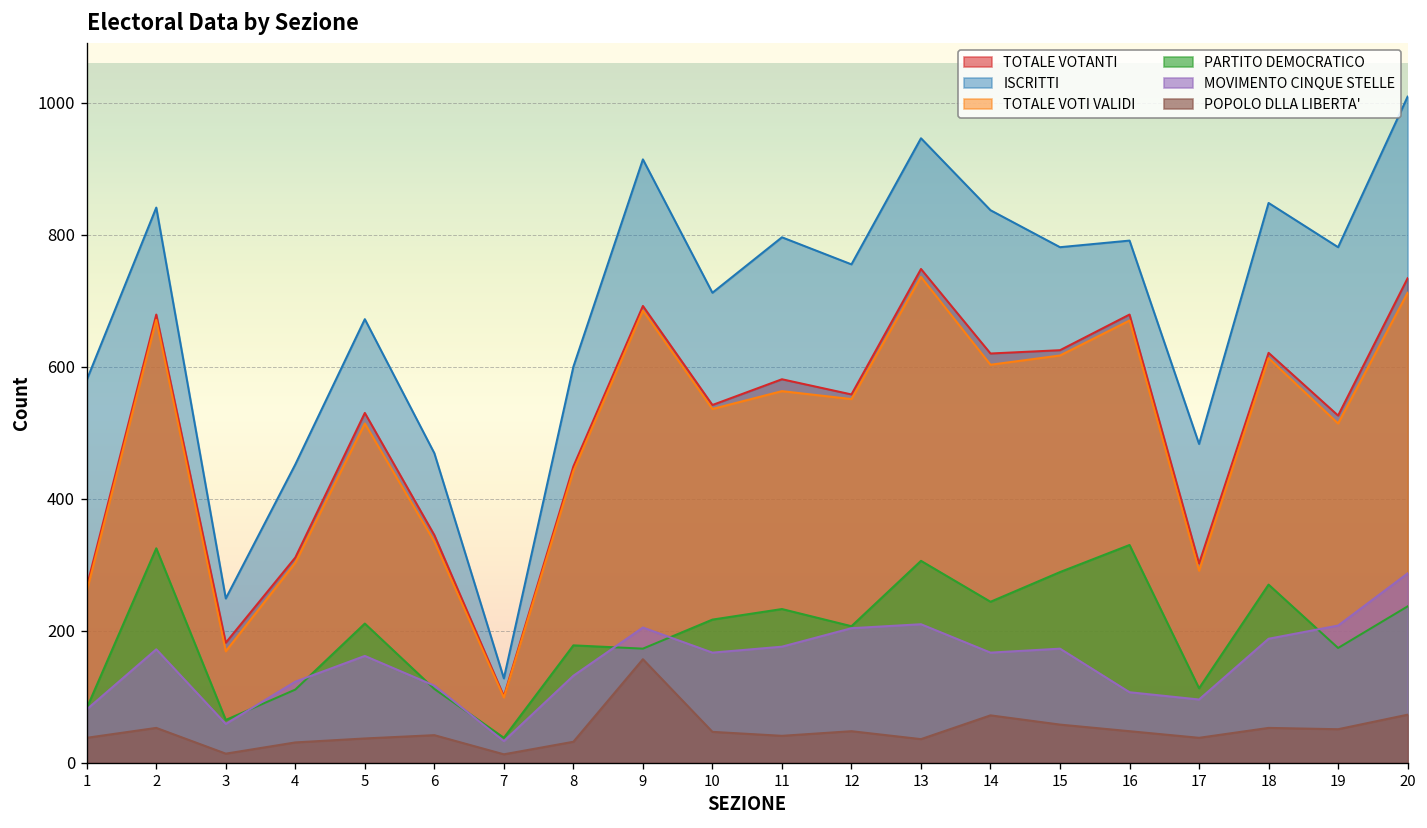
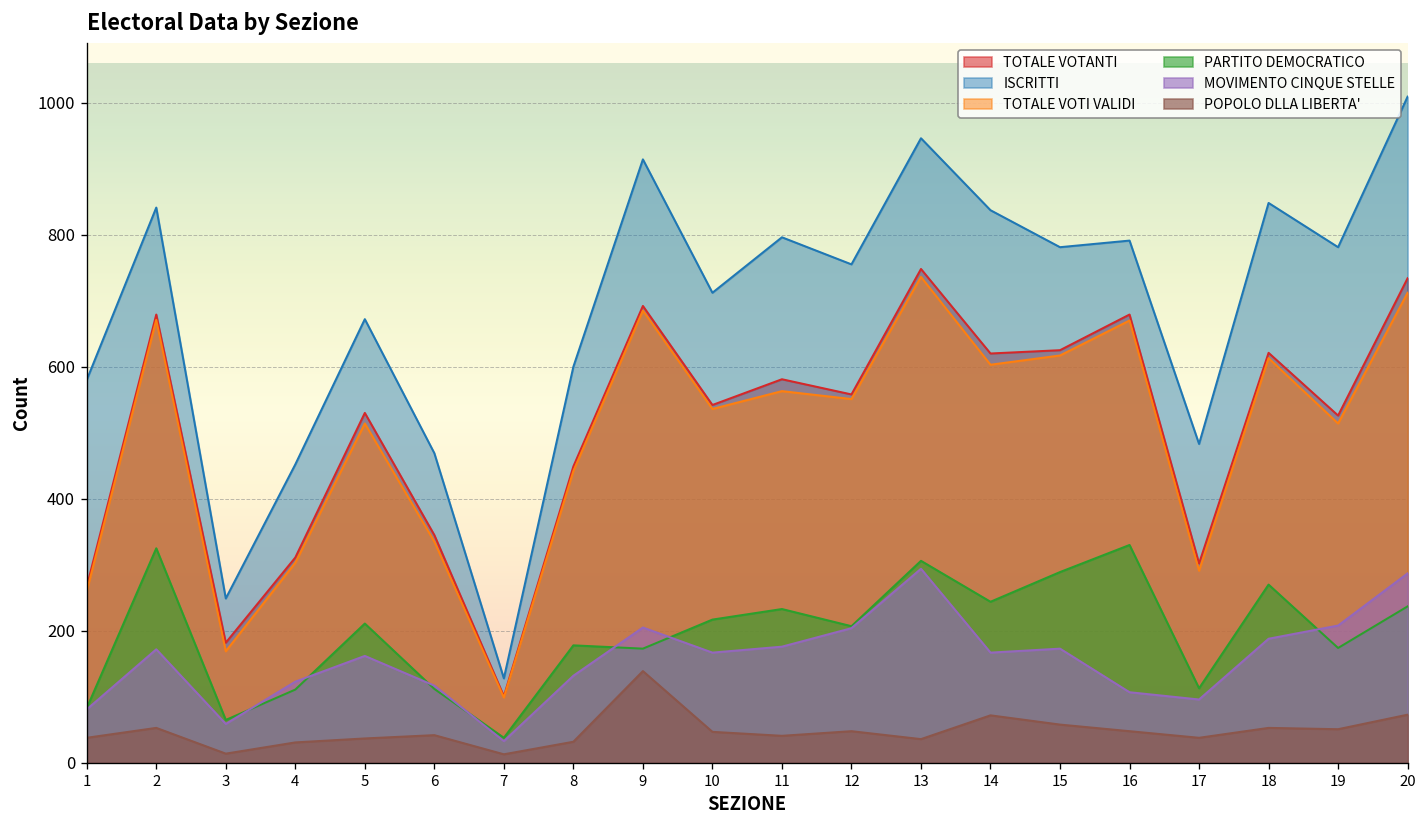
  {
    "TOTALE VOTANTI": {
      "1": 270,
      "2": 680,
      "3": 180,
      "4": 310,
      "5": 530,
      "6": 350,
      "8": 450,
      "9": 690,
      "10": 540,
      "11": 580,
      "12": 560,
      "13": 750,
      "14": 620,
      "15": 630,
      "16": 680,
      "17": 300,
      "18": 620,
      "19": 530,
      "20": 730
    },
    "ISCRITTI": {
      "1": 580,
      "2": 840,
      "3": 250,
      "4": 450,
      "5": 670,
      "6": 470,
      "7": 130,
      "8": 600,
      "9": 910,
      "10": 710,
      "11": 800,
      "12": 760,
      "13": 950,
      "14": 840,
      "15": 780,
      "16": 790,
      "17": 480,
      "18": 850,
      "19": 780,
      "20": 1010
    },
    "TOTALE VOTI VALIDI": {
      "1": 260,
      "2": 670,
      "3": 170,
      "4": 300,
      "5": 510,
      "6": 340,
      "8": 440,
      "9": 690,
      "10": 540,
      "11": 560,
      "12": 550,
      "13": 740,
      "14": 600,
      "15": 620,
      "16": 670,
      "17": 290,
      "18": 610,
      "19": 510,
      "20": 710
    },
    "PARTITO DEMOCRATICO": {
      "2": 330,
      "3": 70,
      "4": 110,
      "5": 210,
      "6": 110,
      "7": 40,
      "8": 180,
      "9": 170,
      "10": 220,
      "11": 230,
      "13": 310,
      "14": 240,
      "15": 290,
      "16": 330,
      "17": 110,
      "18": 270,
      "19": 170,
      "20": 240
    },
    "MOVIMENTO CINQUE STELLE": {
      "2": 170,
      "3": 60,
      "4": 120,
      "5": 160,
      "6": 120,
      "7": 30,
      "8": 130,
      "9": 210,
      "10": 170,
      "11": 180,
-     "13": 210,
+     "13": 290,
      "14": 170,
      "15": 170,
      "16": 110,
      "17": 100,
      "18": 190,
      "19": 210,
      "20": 290
    },
    "POPOLO DLLA LIBERTA'": {
      "1": 40,
      "2": 50,
      "3": 10,
      "4": 30,
      "5": 40,
      "6": 40,
      "7": 10,
      "8": 30,
-     "9": 160,
+     "9": 140,
      "10": 50,
      "11": 40,
      "12": 50,
      "13": 40,
      "14": 70,
      "15": 60,
      "16": 50,
      "17": 40,
      "18": 50,
      "19": 50,
      "20": 70
    }
  }
